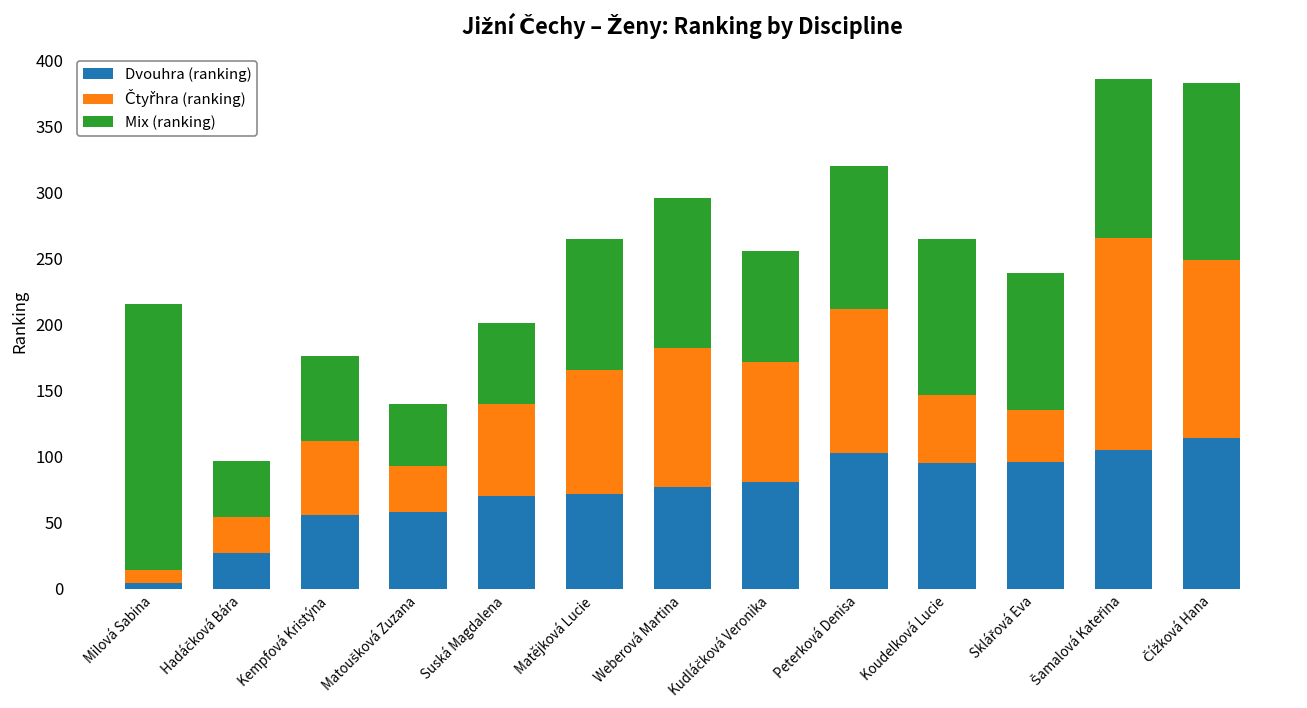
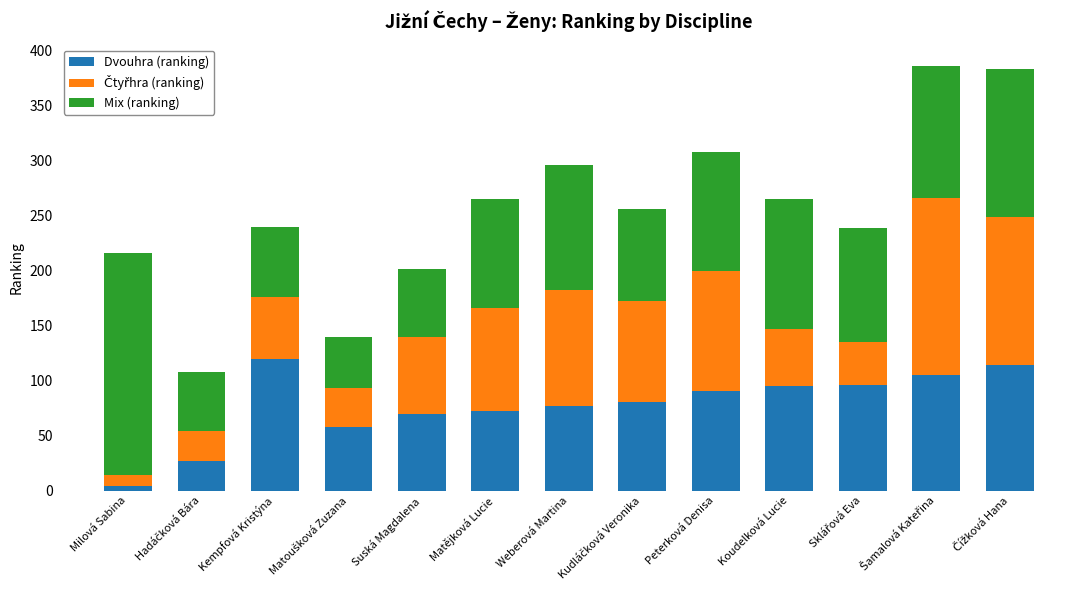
  {
    "Dvouhra (ranking)": {
      "Milová Sabina": 4,
      "Hadáčková Bára": 27,
-     "Kempfová Kristýna": 56,
+     "Kempfová Kristýna": 120,
      "Matoušková Zuzana": 58,
      "Suská Magdalena": 70,
      "Matějková Lucie": 72,
      "Weberová Martina": 77,
      "Kudláčková Veronika": 81,
-     "Peterková Denisa": 103,
+     "Peterková Denisa": 91,
      "Koudelková Lucie": 95,
      "Sklářová Eva": 96,
      "Šamalová Kateřina": 105,
      "Čížková Hana": 114
    },
    "Čtyřhra (ranking)": {
      "Milová Sabina": 10,
      "Hadáčková Bára": 27,
      "Kempfová Kristýna": 56,
      "Matoušková Zuzana": 35,
      "Suská Magdalena": 70,
      "Matějková Lucie": 94,
      "Weberová Martina": 105,
      "Kudláčková Veronika": 91,
      "Peterková Denisa": 109,
      "Koudelková Lucie": 52,
      "Sklářová Eva": 39,
      "Šamalová Kateřina": 161,
      "Čížková Hana": 135
    },
    "Mix (ranking)": {
      "Milová Sabina": 202,
-     "Hadáčková Bára": 43,
+     "Hadáčková Bára": 54,
      "Kempfová Kristýna": 64,
      "Matoušková Zuzana": 47,
      "Suská Magdalena": 61,
      "Matějková Lucie": 99,
      "Weberová Martina": 114,
      "Kudláčková Veronika": 84,
      "Peterková Denisa": 108,
      "Koudelková Lucie": 118,
      "Sklářová Eva": 104,
      "Šamalová Kateřina": 120,
      "Čížková Hana": 134
    }
  }
